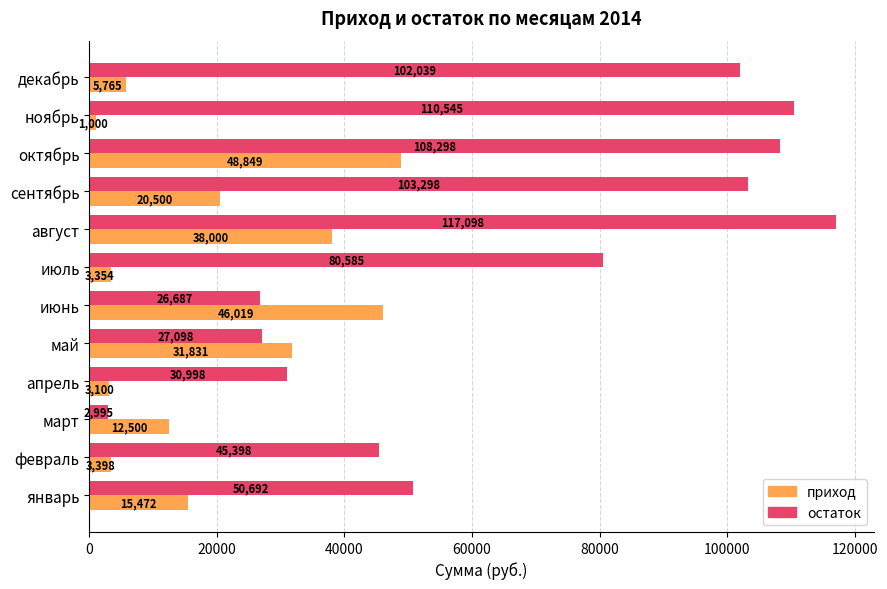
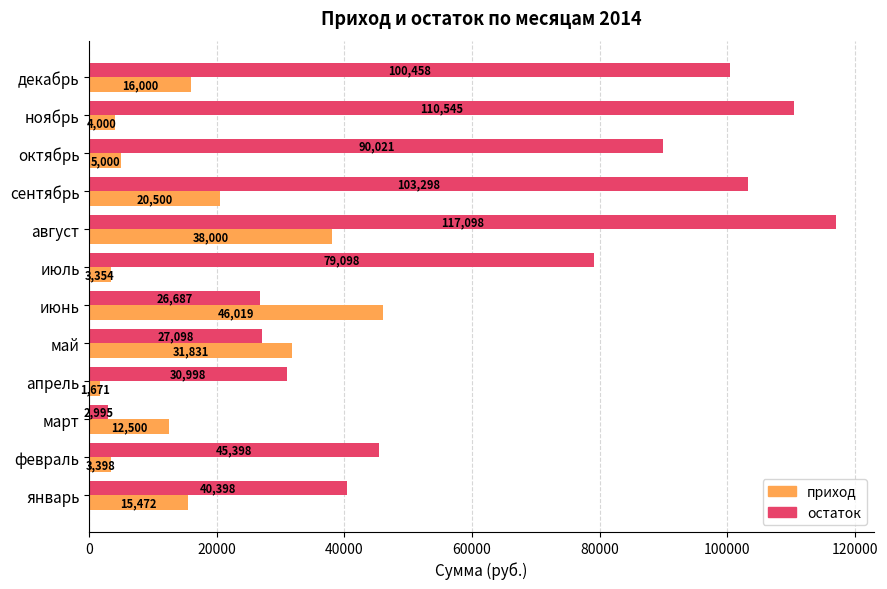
  {
    "приход": {
-     "декабрь": "5,765",
-     "ноябрь": "1,000",
-     "октябрь": "48,849",
+     "декабрь": "16,000",
+     "ноябрь": "4,000",
+     "октябрь": "5,000",
      "сентябрь": "20,500",
      "август": "38,000",
      "июль": "3,354",
      "июнь": "46,019",
      "май": "31,831",
-     "апрель": "3,100",
+     "апрель": "1,671",
      "март": "12,500",
      "февраль": "3,398",
      "январь": "15,472"
    },
    "остаток": {
-     "декабрь": "102,039",
+     "декабрь": "100,458",
      "ноябрь": "110,545",
-     "октябрь": "108,298",
+     "октябрь": "90,021",
      "сентябрь": "103,298",
      "август": "117,098",
-     "июль": "80,585",
+     "июль": "79,098",
      "июнь": "26,687",
      "май": "27,098",
      "апрель": "30,998",
      "март": "2,995",
      "февраль": "45,398",
-     "январь": "50,692"
+     "январь": "40,398"
    }
  }
